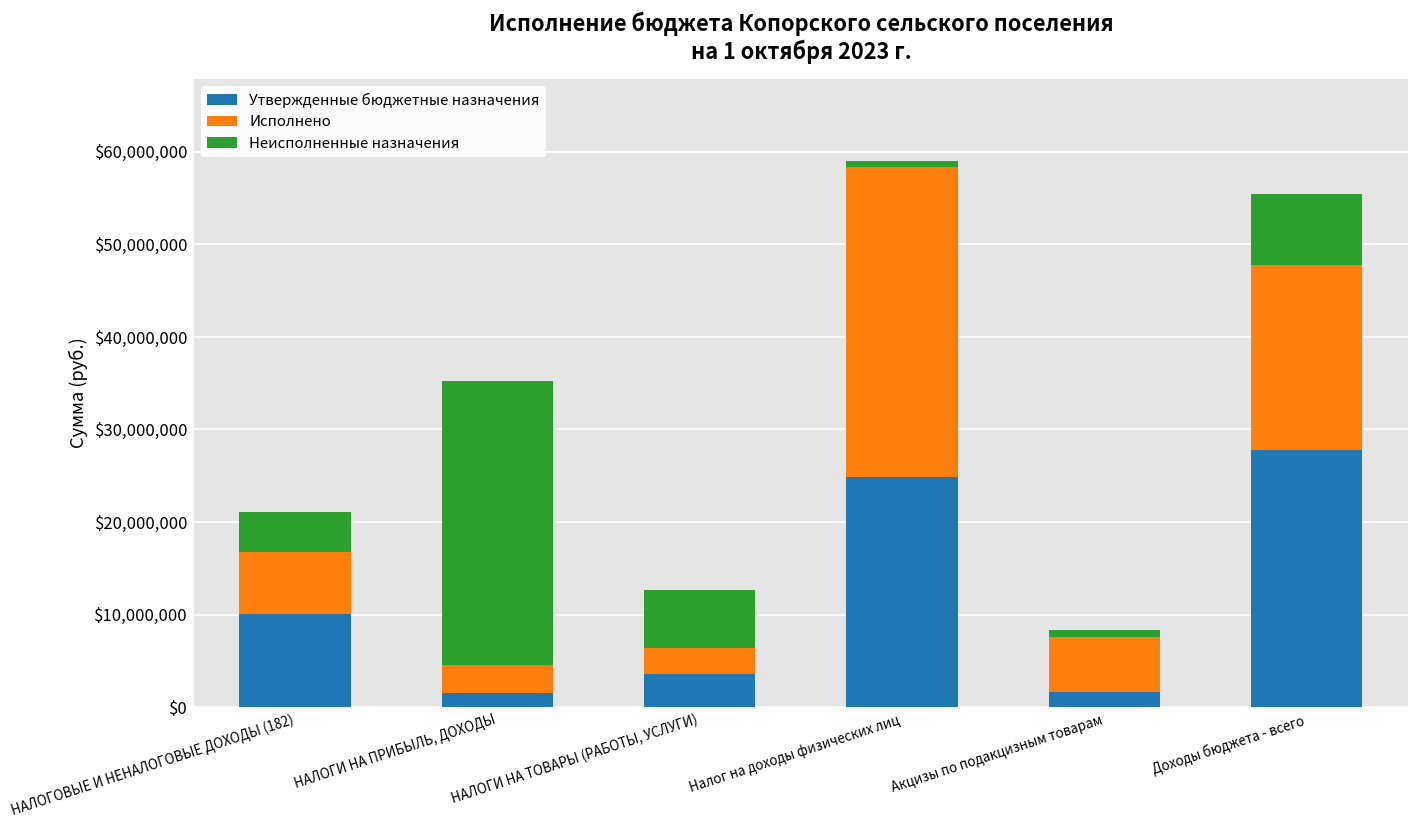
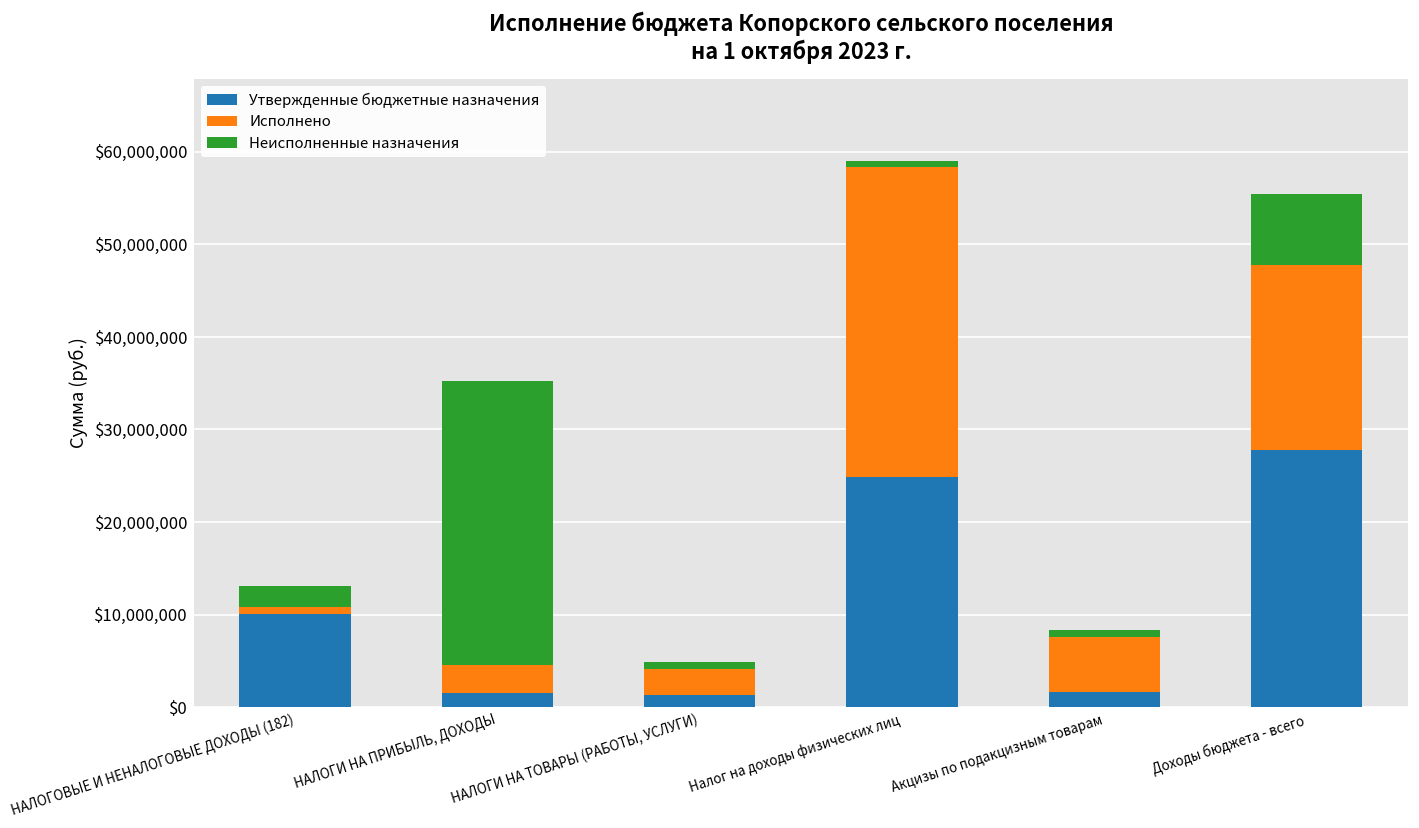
  {
    "Утвержденные бюджетные назначения": {
      "НАЛОГОВЫЕ И НЕНАЛОГОВЫЕ ДОХОДЫ (182)": "$10,000,000",
      "НАЛОГИ НА ПРИБЫЛЬ, ДОХОДЫ": "$2,000,000",
-     "НАЛОГИ НА ТОВАРЫ (РАБОТЫ, УСЛУГИ)": "$4,000,000",
+     "НАЛОГИ НА ТОВАРЫ (РАБОТЫ, УСЛУГИ)": "$1,000,000",
      "Налог на доходы физических лиц": "$25,000,000",
      "Акцизы по подакцизным товарам": "$2,000,000",
      "Доходы бюджета - всего": "$28,000,000"
    },
    "Исполнено": {
-     "НАЛОГОВЫЕ И НЕНАЛОГОВЫЕ ДОХОДЫ (182)": "$7,000,000",
+     "НАЛОГОВЫЕ И НЕНАЛОГОВЫЕ ДОХОДЫ (182)": "$1,000,000",
      "НАЛОГИ НА ПРИБЫЛЬ, ДОХОДЫ": "$3,000,000",
      "НАЛОГИ НА ТОВАРЫ (РАБОТЫ, УСЛУГИ)": "$3,000,000",
      "Налог на доходы физических лиц": "$34,000,000",
      "Акцизы по подакцизным товарам": "$6,000,000",
      "Доходы бюджета - всего": "$20,000,000"
    },
    "Неисполненные назначения": {
-     "НАЛОГОВЫЕ И НЕНАЛОГОВЫЕ ДОХОДЫ (182)": "$4,000,000",
+     "НАЛОГОВЫЕ И НЕНАЛОГОВЫЕ ДОХОДЫ (182)": "$2,000,000",
      "НАЛОГИ НА ПРИБЫЛЬ, ДОХОДЫ": "$31,000,000",
-     "НАЛОГИ НА ТОВАРЫ (РАБОТЫ, УСЛУГИ)": "$6,000,000",
+     "НАЛОГИ НА ТОВАРЫ (РАБОТЫ, УСЛУГИ)": "$1,000,000",
      "Налог на доходы физических лиц": "$1,000,000",
      "Акцизы по подакцизным товарам": "$1,000,000",
      "Доходы бюджета - всего": "$8,000,000"
    }
  }
